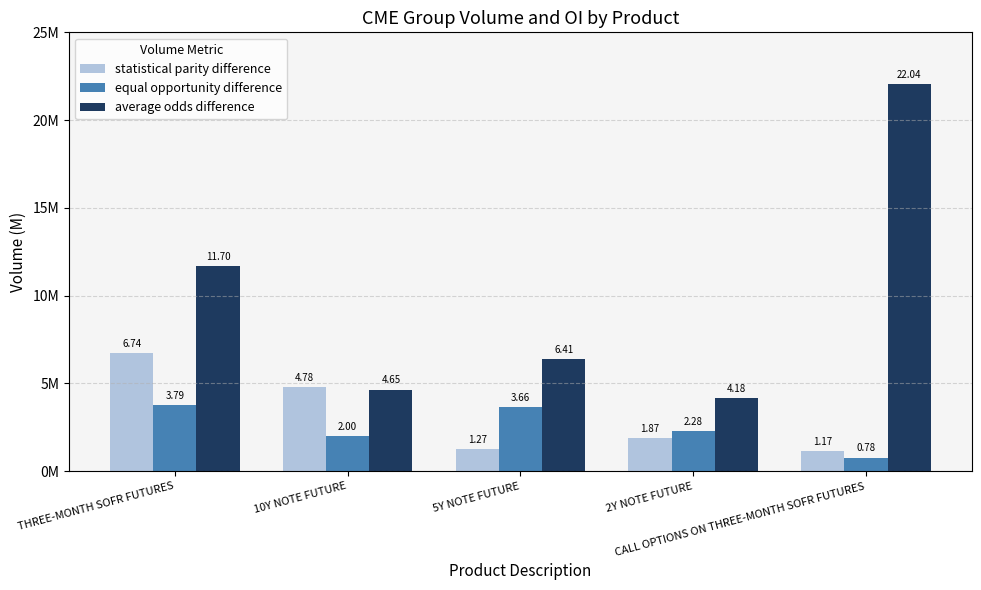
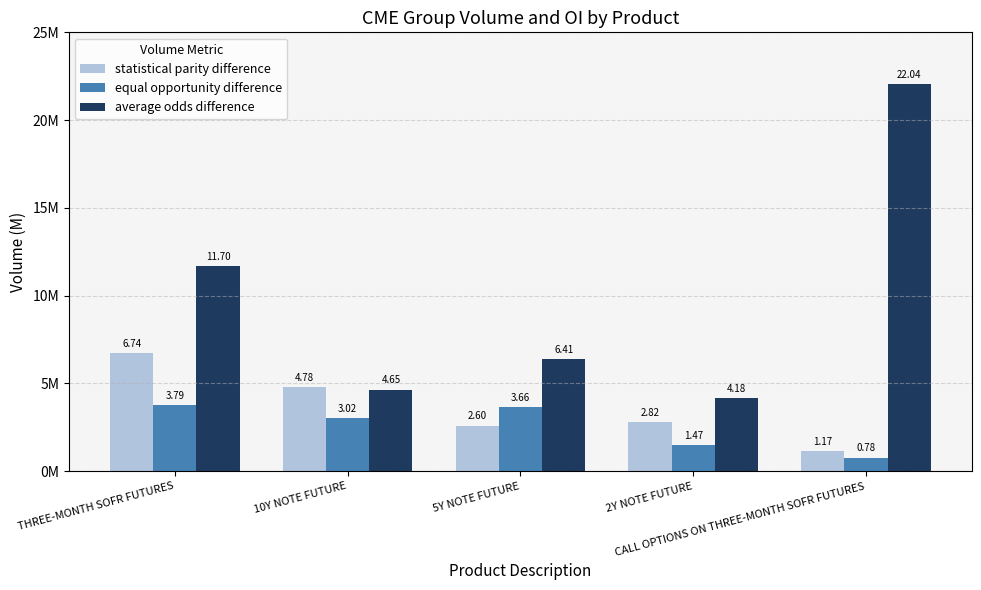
  {
    "statistical parity difference": {
-     "5Y NOTE FUTURE": 1.27,
-     "2Y NOTE FUTURE": 1.87
+     "5Y NOTE FUTURE": 2.60,
+     "2Y NOTE FUTURE": 2.82
    },
    "equal opportunity difference": {
-     "10Y NOTE FUTURE": 2.00,
-     "2Y NOTE FUTURE": 2.28
+     "10Y NOTE FUTURE": 3.02,
+     "2Y NOTE FUTURE": 1.47
    }
  }
